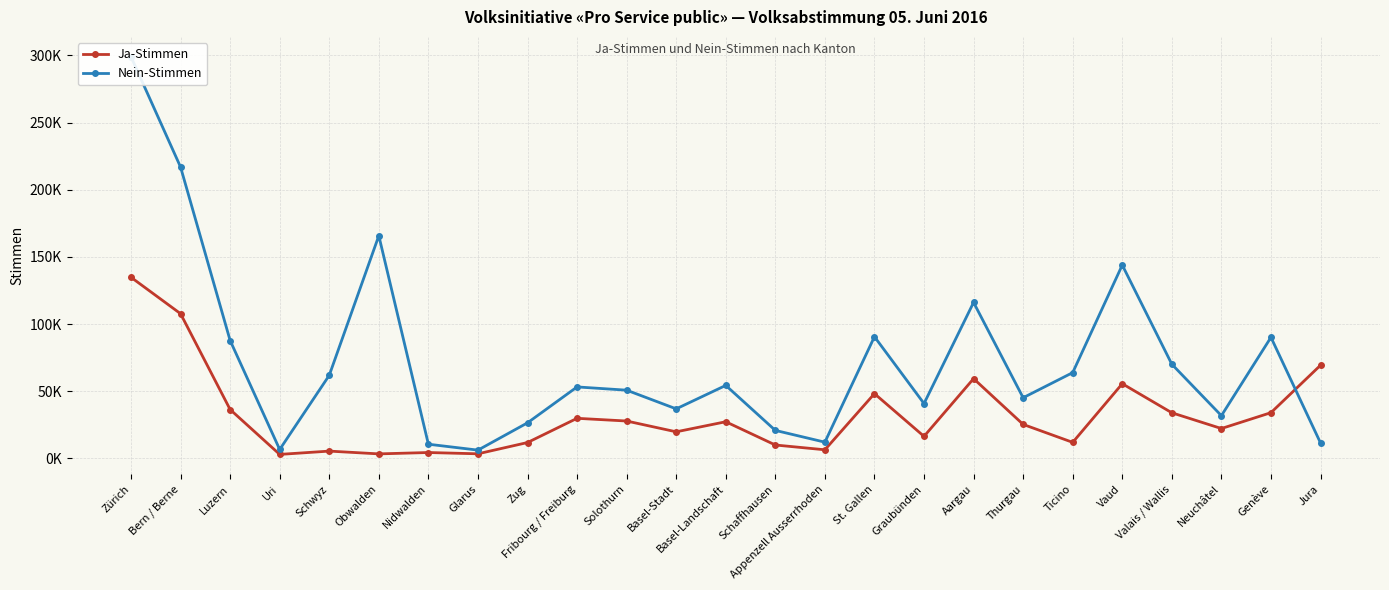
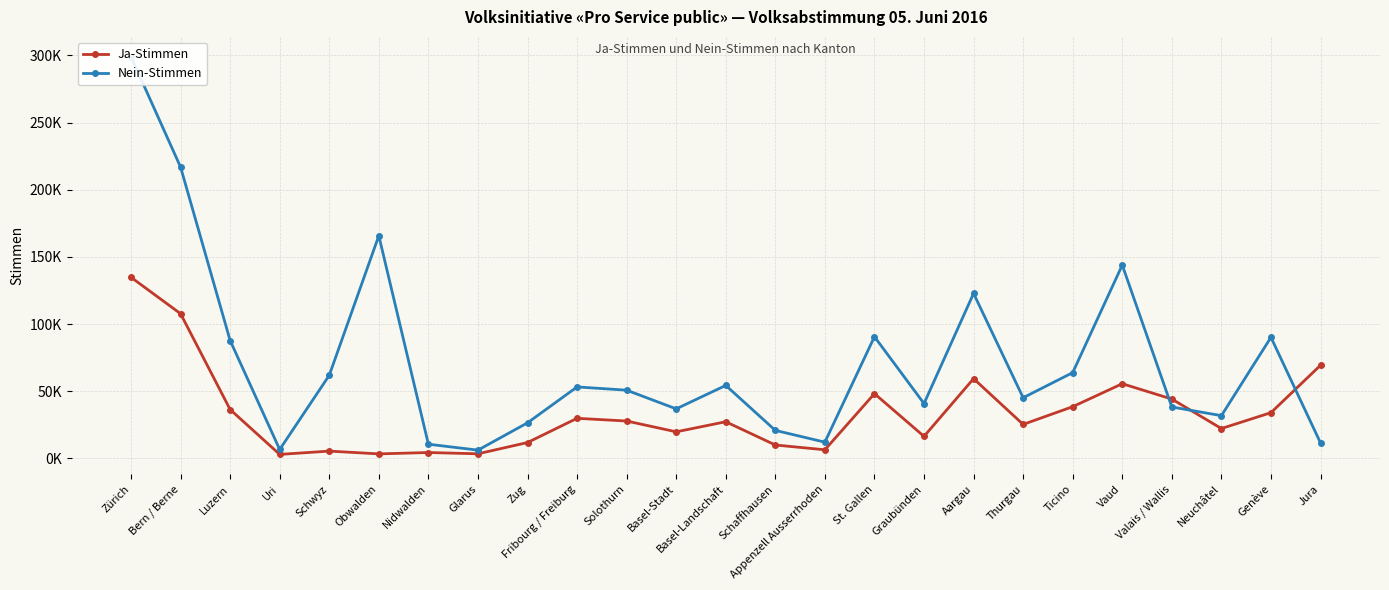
  {
    "Ja-Stimmen": {
      "Zürich": 135000,
      "Bern / Berne": 108000,
      "Luzern": 36000,
      "Uri": 3000,
      "Schwyz": 5000,
      "Obwalden": 3000,
      "Nidwalden": 4000,
      "Glarus": 3000,
      "Zug": 12000,
      "Fribourg / Freiburg": 30000,
      "Solothurn": 28000,
      "Basel-Stadt": 20000,
      "Basel-Landschaft": 27000,
      "Schaffhausen": 10000,
      "Appenzell Ausserrhoden": 6000,
      "St. Gallen": 48000,
      "Graubünden": 16000,
      "Aargau": 59000,
      "Thurgau": 25000,
-     "Ticino": 12000,
+     "Ticino": 38000,
      "Vaud": 56000,
-     "Valais / Wallis": 34000,
+     "Valais / Wallis": 44000,
      "Neuchâtel": 22000,
      "Genève": 34000,
      "Jura": 69000
    },
    "Nein-Stimmen": {
      "Bern / Berne": 217000,
      "Luzern": 88000,
      "Uri": 7000,
      "Schwyz": 62000,
      "Obwalden": 166000,
      "Nidwalden": 11000,
      "Glarus": 6000,
      "Zug": 26000,
      "Fribourg / Freiburg": 53000,
      "Solothurn": 51000,
      "Basel-Stadt": 37000,
      "Basel-Landschaft": 54000,
      "Schaffhausen": 21000,
      "Appenzell Ausserrhoden": 12000,
      "St. Gallen": 91000,
      "Graubünden": 41000,
-     "Aargau": 116000,
+     "Aargau": 123000,
      "Thurgau": 45000,
      "Ticino": 64000,
      "Vaud": 144000,
-     "Valais / Wallis": 70000,
+     "Valais / Wallis": 38000,
      "Neuchâtel": 32000,
      "Genève": 90000,
      "Jura": 12000
    }
  }
